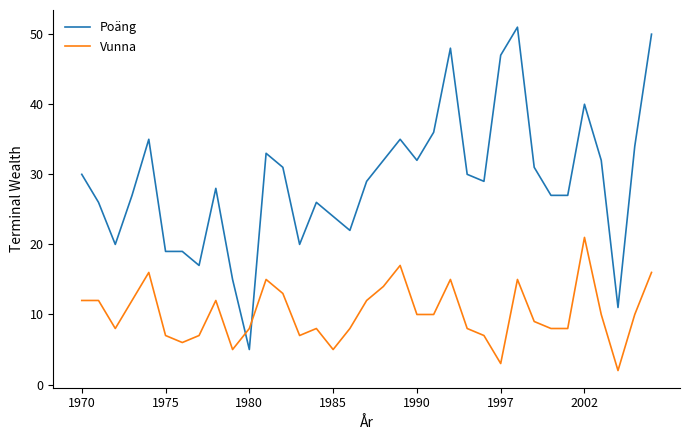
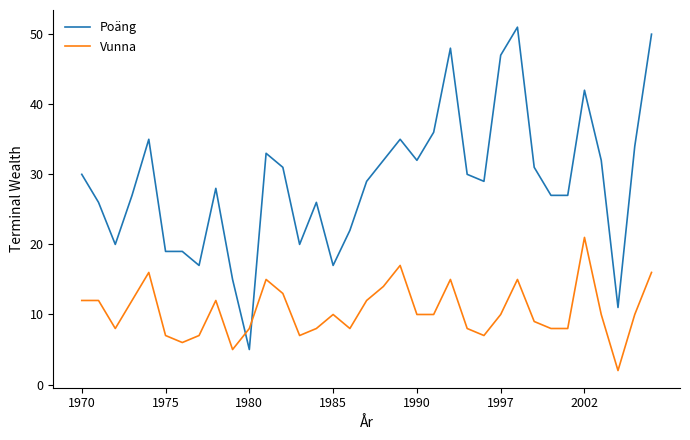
  {
    "Poäng": {
      "1970": 30,
      "1975": 19,
      "1980": 5,
-     "1985": 24,
+     "1985": 17,
      "1990": 32,
      "1997": 47,
-     "2002": 40
+     "2002": 42
    },
    "Vunna": {
      "1970": 12,
      "1975": 7,
      "1980": 8,
-     "1985": 5,
+     "1985": 10,
      "1990": 10,
-     "1997": 3,
+     "1997": 10,
      "2002": 21
    }
  }
